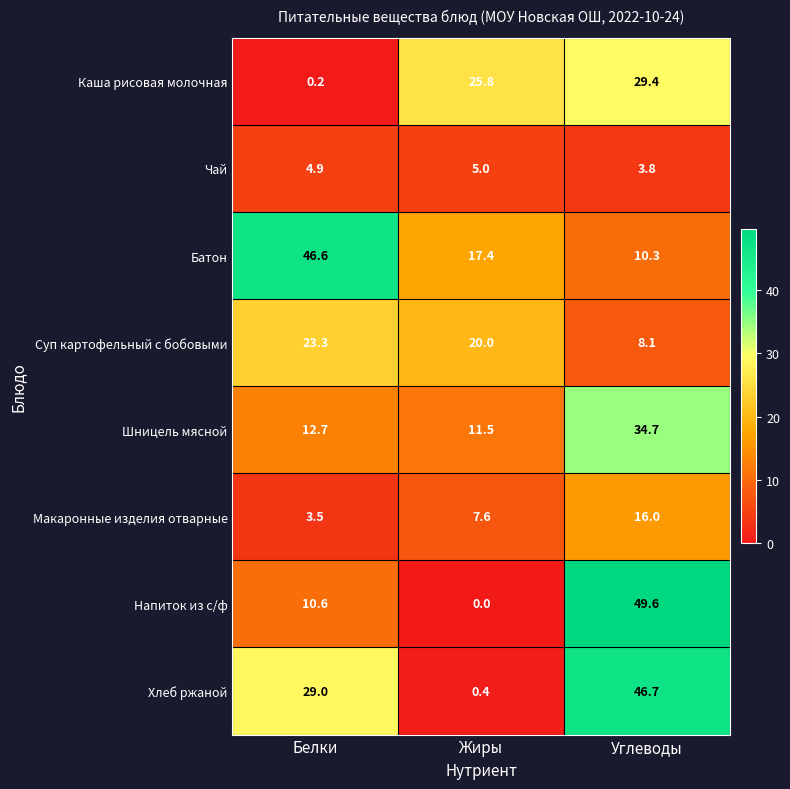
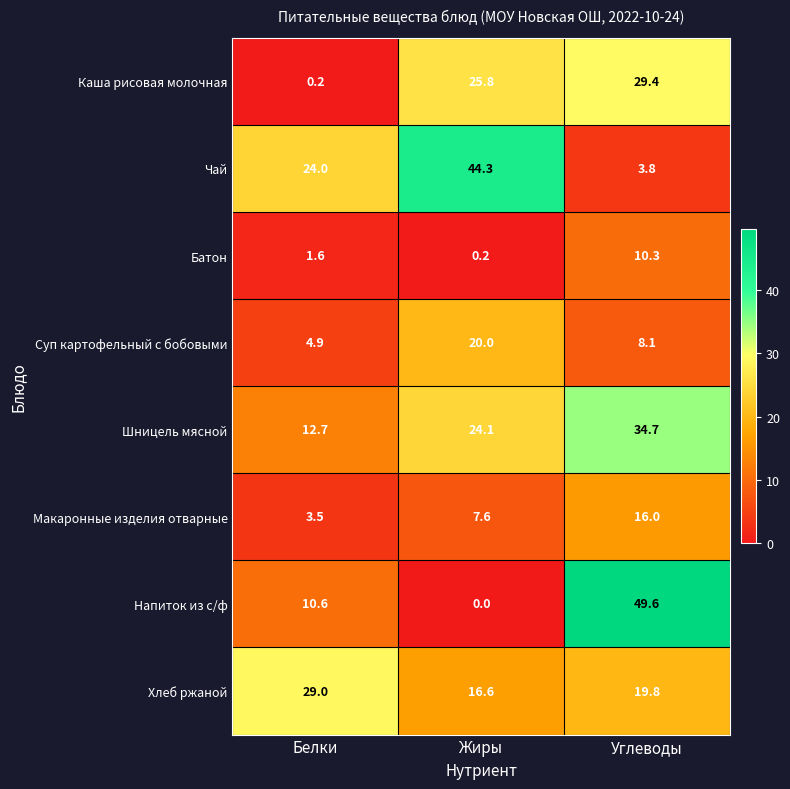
  {
    "Каша рисовая молочная": {
      "Белки": 0.2,
      "Жиры": 25.8,
      "Углеводы": 29.4
    },
    "Чай": {
-     "Белки": 4.9,
-     "Жиры": 5.0,
+     "Белки": 24.0,
+     "Жиры": 44.3,
      "Углеводы": 3.8
    },
    "Батон": {
-     "Белки": 46.6,
-     "Жиры": 17.4,
+     "Белки": 1.6,
+     "Жиры": 0.2,
      "Углеводы": 10.3
    },
    "Суп картофельный с бобовыми": {
-     "Белки": 23.3,
+     "Белки": 4.9,
      "Жиры": 20.0,
      "Углеводы": 8.1
    },
    "Шницель мясной": {
      "Белки": 12.7,
-     "Жиры": 11.5,
+     "Жиры": 24.1,
      "Углеводы": 34.7
    },
    "Макаронные изделия отварные": {
      "Белки": 3.5,
      "Жиры": 7.6,
      "Углеводы": 16.0
    },
    "Напиток из с/ф": {
      "Белки": 10.6,
      "Жиры": 0.0,
      "Углеводы": 49.6
    },
    "Хлеб ржаной": {
      "Белки": 29.0,
-     "Жиры": 0.4,
-     "Углеводы": 46.7
+     "Жиры": 16.6,
+     "Углеводы": 19.8
    }
  }
